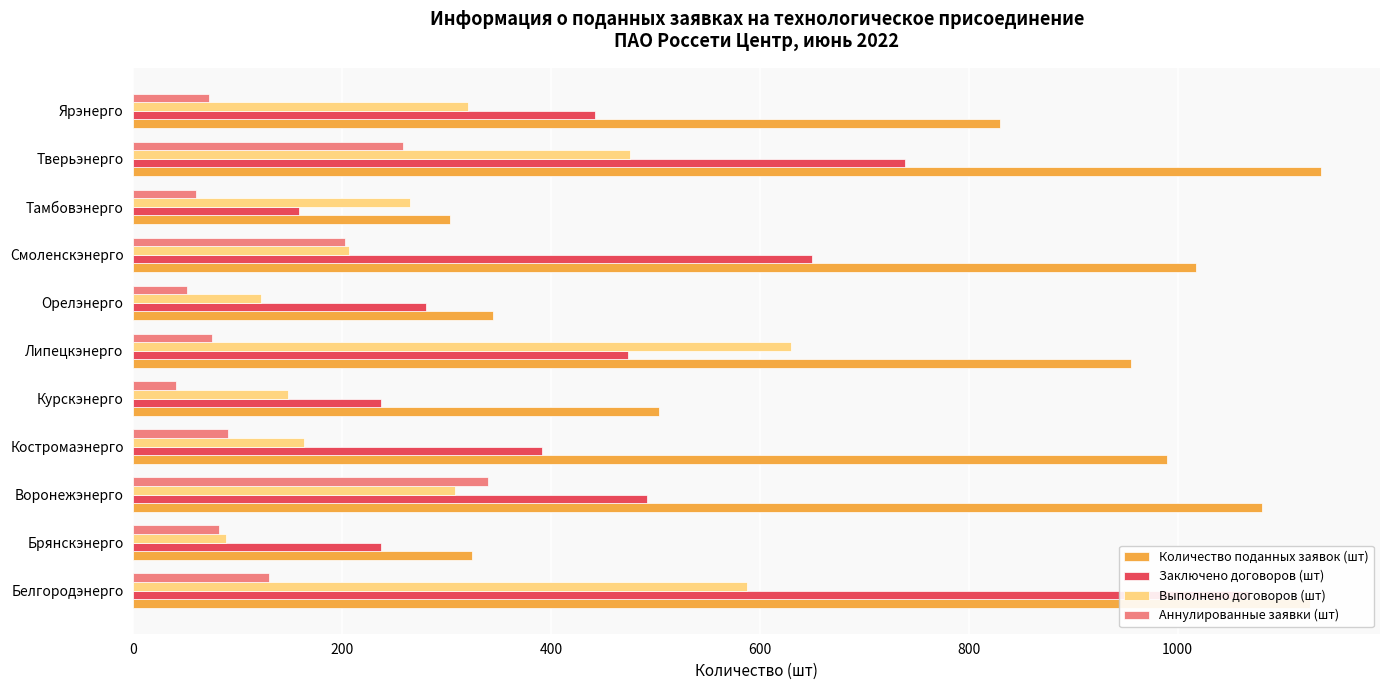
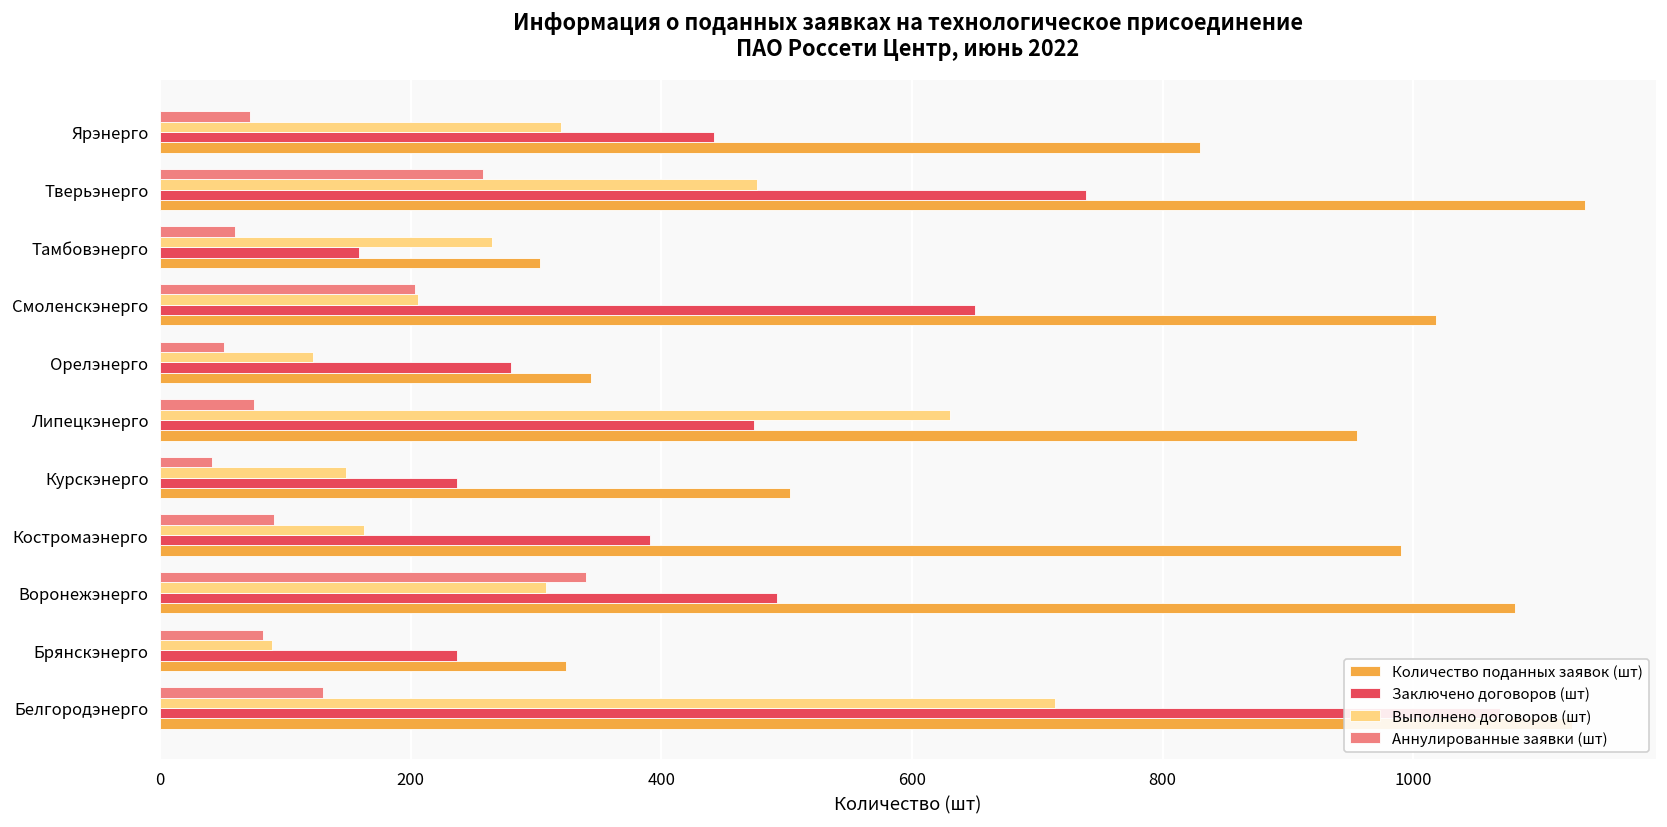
  {
    "Количество поданных заявок (шт)": {
      "Ярэнерго": 830,
      "Тверьэнерго": 1137,
      "Тамбовэнерго": 303,
      "Смоленскэнерго": 1018,
      "Орелэнерго": 344,
      "Липецкэнерго": 955,
      "Курскэнерго": 503,
      "Костромаэнерго": 990,
      "Воронежэнерго": 1081,
      "Брянскэнерго": 324
    },
    "Заключено договоров (шт)": {
      "Ярэнерго": 442,
      "Тверьэнерго": 739,
      "Тамбовэнерго": 159,
      "Смоленскэнерго": 650,
      "Орелэнерго": 280,
      "Липецкэнерго": 474,
      "Курскэнерго": 237,
      "Костромаэнерго": 391,
      "Воронежэнерго": 492,
      "Брянскэнерго": 237
    },
    "Выполнено договоров (шт)": {
      "Ярэнерго": 320,
      "Тверьэнерго": 476,
      "Тамбовэнерго": 265,
      "Смоленскэнерго": 206,
      "Орелэнерго": 122,
      "Липецкэнерго": 630,
      "Курскэнерго": 148,
      "Костромаэнерго": 163,
      "Воронежэнерго": 308,
      "Брянскэнерго": 89,
-     "Белгородэнерго": 588
+     "Белгородэнерго": 714
    },
    "Аннулированные заявки (шт)": {
      "Ярэнерго": 72,
      "Тверьэнерго": 258,
      "Тамбовэнерго": 60,
      "Смоленскэнерго": 203,
      "Орелэнерго": 51,
      "Липецкэнерго": 75,
      "Курскэнерго": 41,
      "Костромаэнерго": 91,
      "Воронежэнерго": 340,
      "Брянскэнерго": 82,
      "Белгородэнерго": 130
    }
  }
